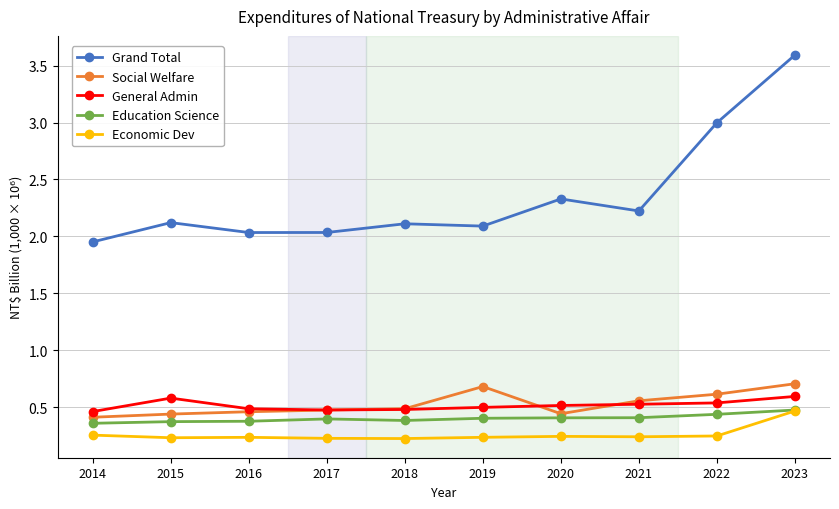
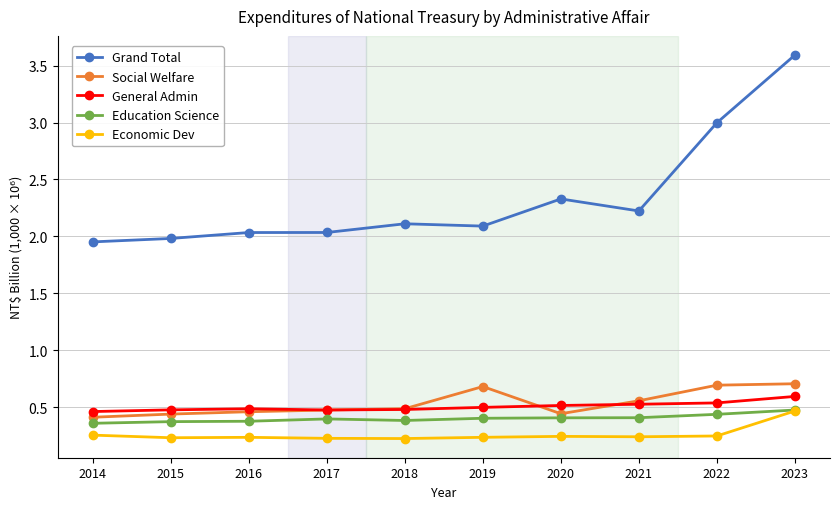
  {
    "Grand Total": {
      "2014": 1.95,
-     "2015": 2.12,
+     "2015": 1.98,
      "2016": 2.03,
      "2017": 2.03,
      "2018": 2.11,
      "2019": 2.09,
      "2020": 2.33,
      "2021": 2.22,
      "2022": 3.00,
      "2023": 3.59
    },
    "Social Welfare": {
      "2014": 0.41,
      "2015": 0.44,
      "2016": 0.46,
      "2019": 0.68,
      "2020": 0.44,
      "2021": 0.56,
-     "2022": 0.61,
+     "2022": 0.69,
      "2023": 0.71
    },
    "General Admin": {
      "2014": 0.46,
-     "2015": 0.58,
+     "2015": 0.48,
      "2016": 0.49,
      "2019": 0.50,
      "2020": 0.52,
      "2021": 0.53,
      "2022": 0.54,
      "2023": 0.59
    },
    "Education Science": {
      "2014": 0.36,
      "2015": 0.37,
      "2016": 0.38,
      "2017": 0.40,
      "2018": 0.38,
      "2019": 0.40,
      "2020": 0.41,
      "2021": 0.41,
      "2022": 0.44
    },
    "Economic Dev": {
      "2014": 0.25,
      "2015": 0.23,
      "2016": 0.24,
      "2017": 0.23,
      "2018": 0.22,
      "2019": 0.24,
      "2020": 0.24,
      "2021": 0.24,
      "2022": 0.25
    }
  }
